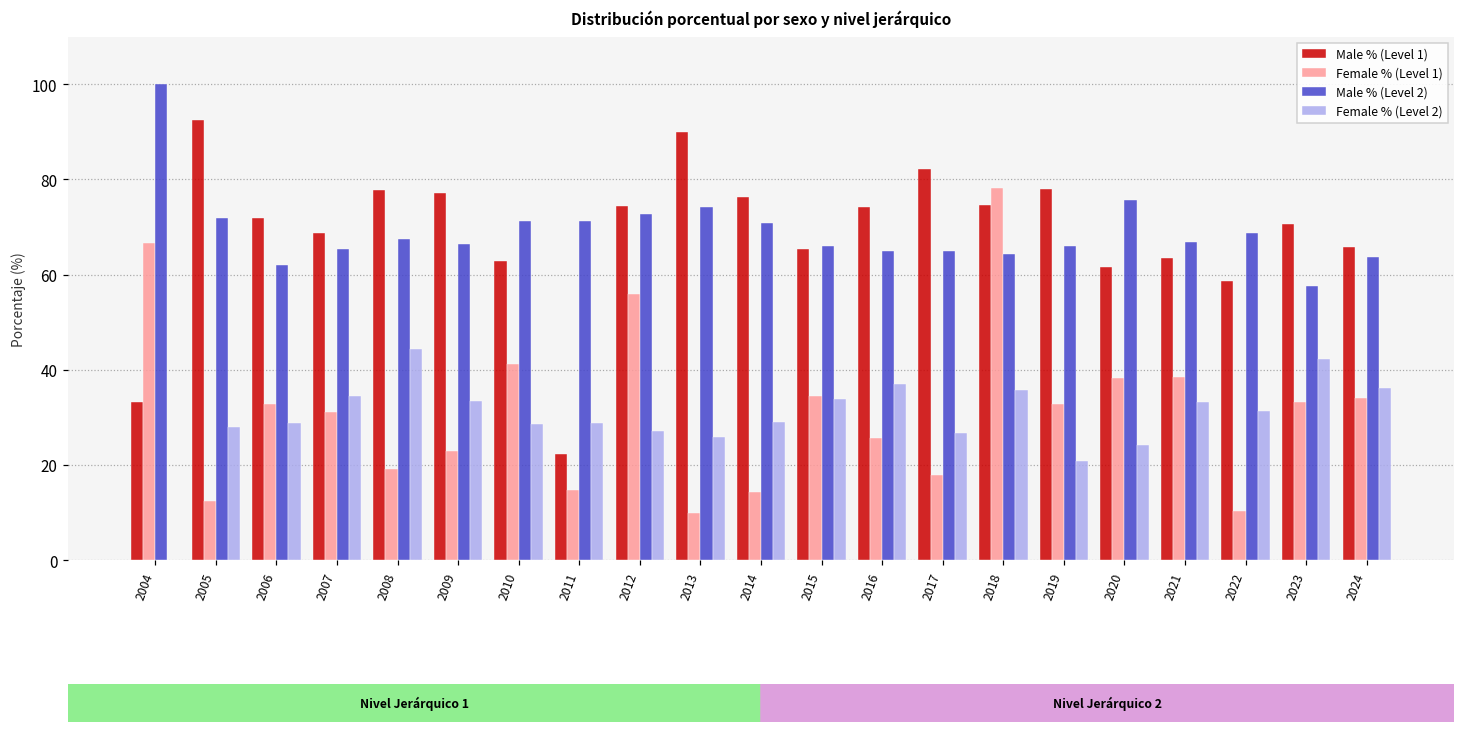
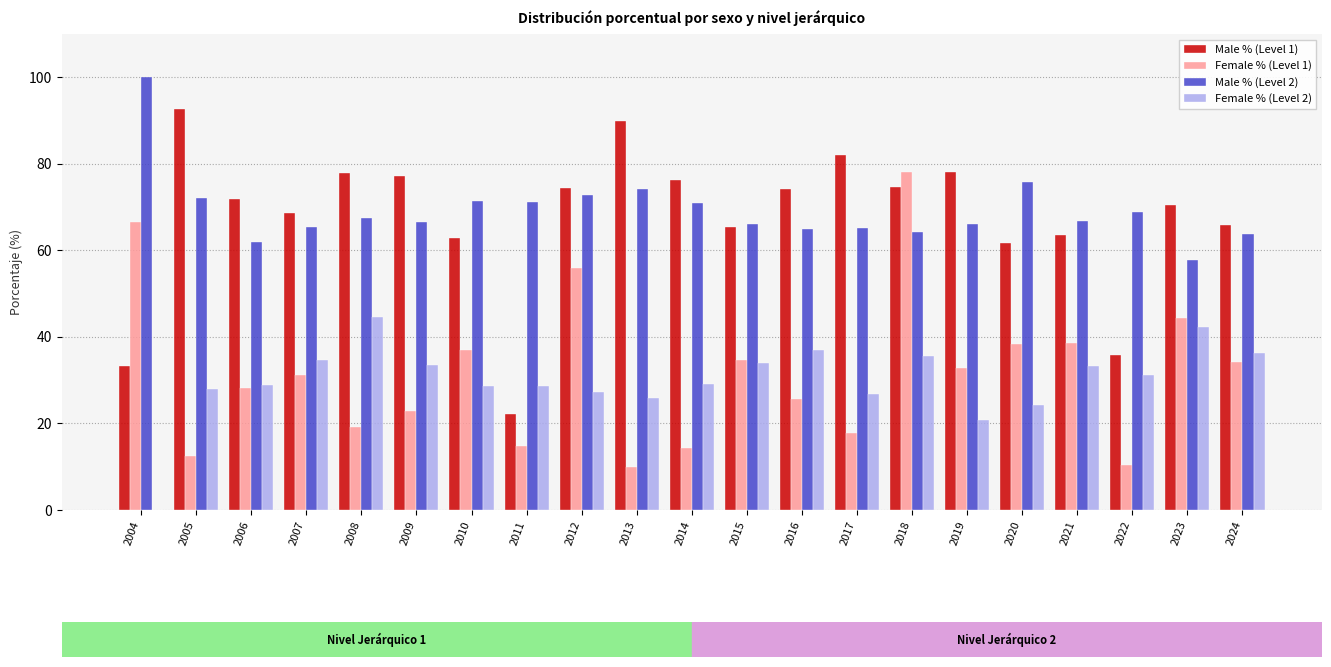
  {
    "Male % (Level 1)": {
      "2004": 33,
      "2005": 93,
      "2006": 72,
      "2007": 69,
      "2008": 78,
      "2009": 77,
      "2010": 63,
      "2011": 22,
      "2012": 74,
      "2013": 90,
      "2014": 76,
      "2015": 65,
      "2016": 74,
      "2017": 82,
      "2018": 75,
      "2019": 78,
      "2020": 62,
      "2021": 64,
-     "2022": 59,
+     "2022": 36,
      "2023": 71,
      "2024": 66
    },
    "Female % (Level 1)": {
      "2004": 67,
      "2005": 13,
-     "2006": 33,
+     "2006": 28,
      "2007": 31,
      "2008": 19,
      "2009": 23,
-     "2010": 41,
+     "2010": 37,
      "2011": 15,
      "2012": 56,
      "2013": 10,
      "2014": 14,
      "2015": 35,
      "2016": 26,
      "2017": 18,
      "2018": 78,
      "2019": 33,
      "2020": 38,
      "2021": 39,
      "2022": 10,
-     "2023": 33,
+     "2023": 44,
      "2024": 34
    },
    "Male % (Level 2)": {
      "2004": 100,
      "2005": 72,
      "2006": 62,
      "2007": 65,
      "2008": 68,
      "2009": 66,
      "2010": 71,
      "2011": 71,
      "2012": 73,
      "2013": 74,
      "2014": 71,
      "2015": 66,
      "2016": 65,
      "2017": 65,
      "2018": 64,
      "2019": 66,
      "2020": 76,
      "2021": 67,
      "2022": 69,
      "2023": 58,
      "2024": 64
    },
    "Female % (Level 2)": {
      "2004": 0,
      "2005": 28,
      "2006": 29,
      "2007": 35,
      "2008": 44,
      "2009": 34,
      "2010": 29,
      "2011": 29,
      "2012": 27,
      "2013": 26,
      "2014": 29,
      "2015": 34,
      "2016": 37,
      "2017": 27,
      "2018": 36,
      "2019": 21,
      "2020": 24,
      "2021": 33,
      "2022": 31,
      "2023": 42,
      "2024": 36
    }
  }
